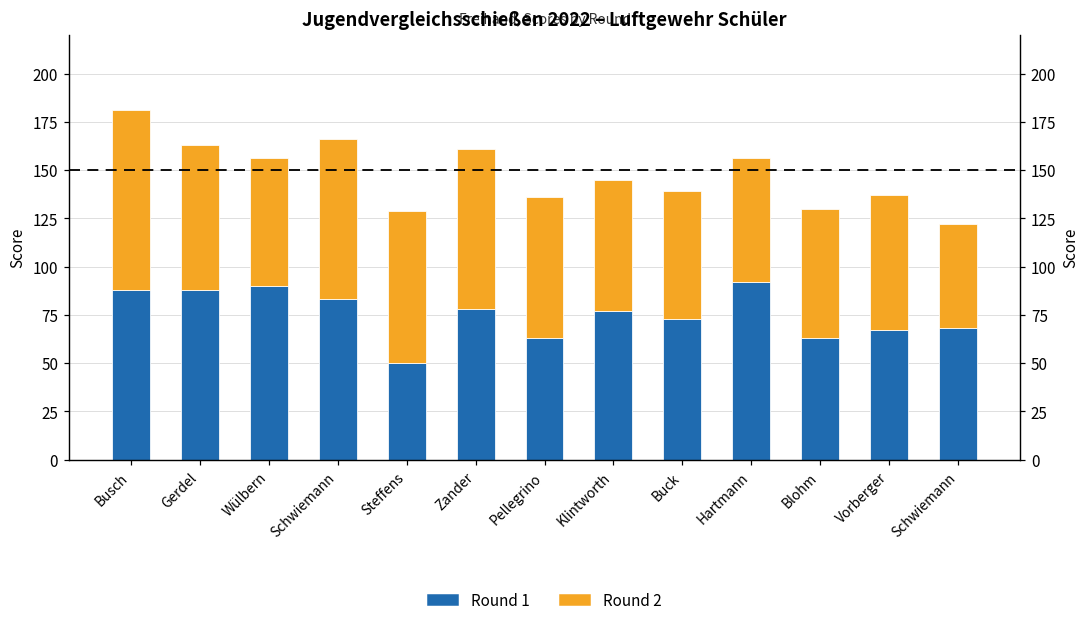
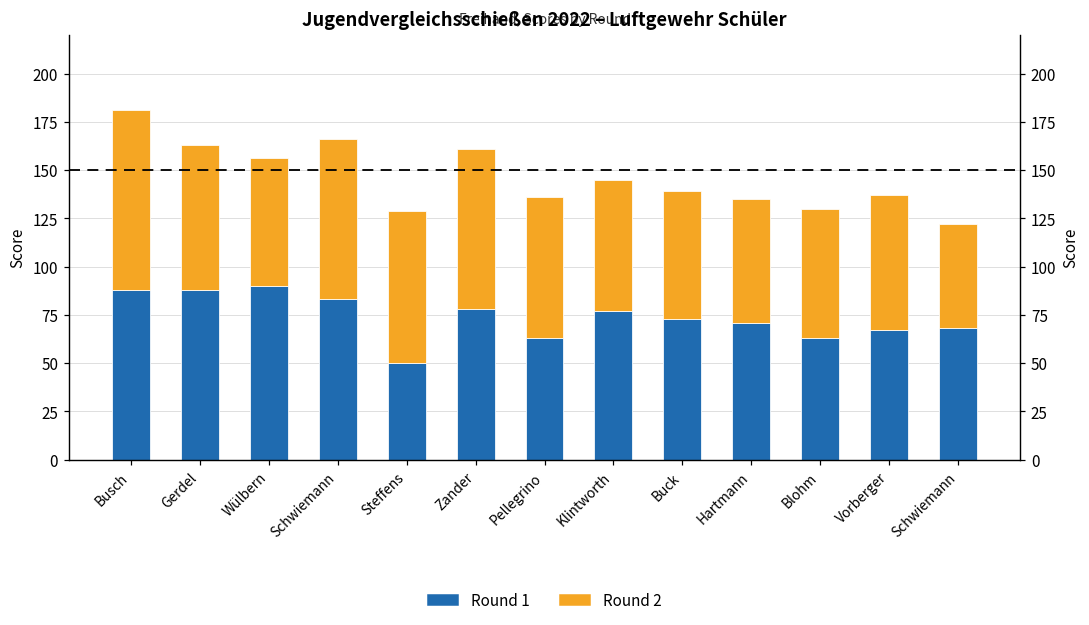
  {
    "Round 1": {
      "Busch": 88,
      "Gerdel": 88,
      "Wülbern": 90,
      "Steffens": 50,
      "Zander": 78,
      "Pellegrino": 63,
      "Klintworth": 77,
      "Buck": 73,
-     "Hartmann": 92,
+     "Hartmann": 71,
      "Blohm": 63,
      "Vorberger": 67
    },
    "Round 2": {
      "Busch": 93,
      "Gerdel": 75,
      "Wülbern": 66,
      "Steffens": 79,
      "Zander": 83,
      "Pellegrino": 73,
      "Klintworth": 68,
      "Buck": 66,
      "Hartmann": 64,
      "Blohm": 67,
      "Vorberger": 70
    }
  }
